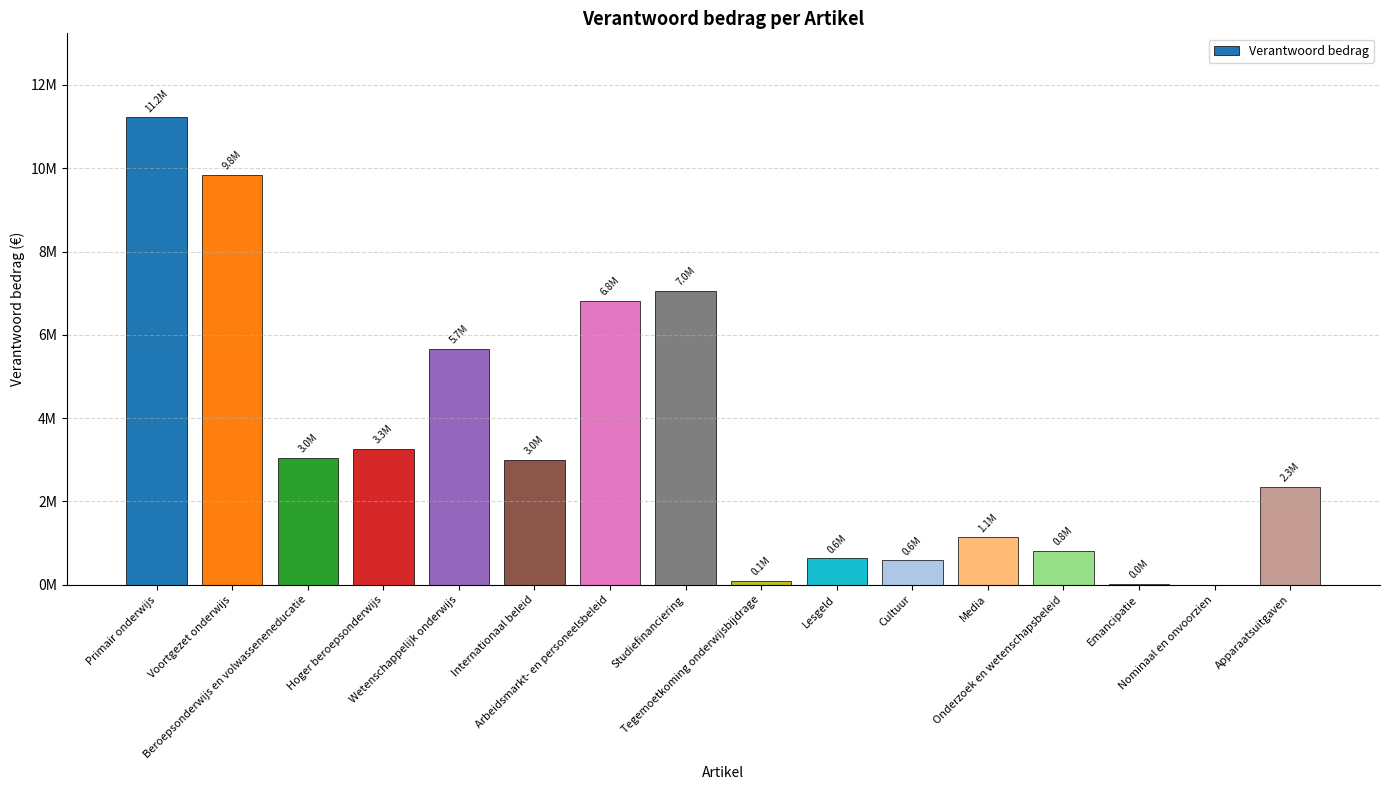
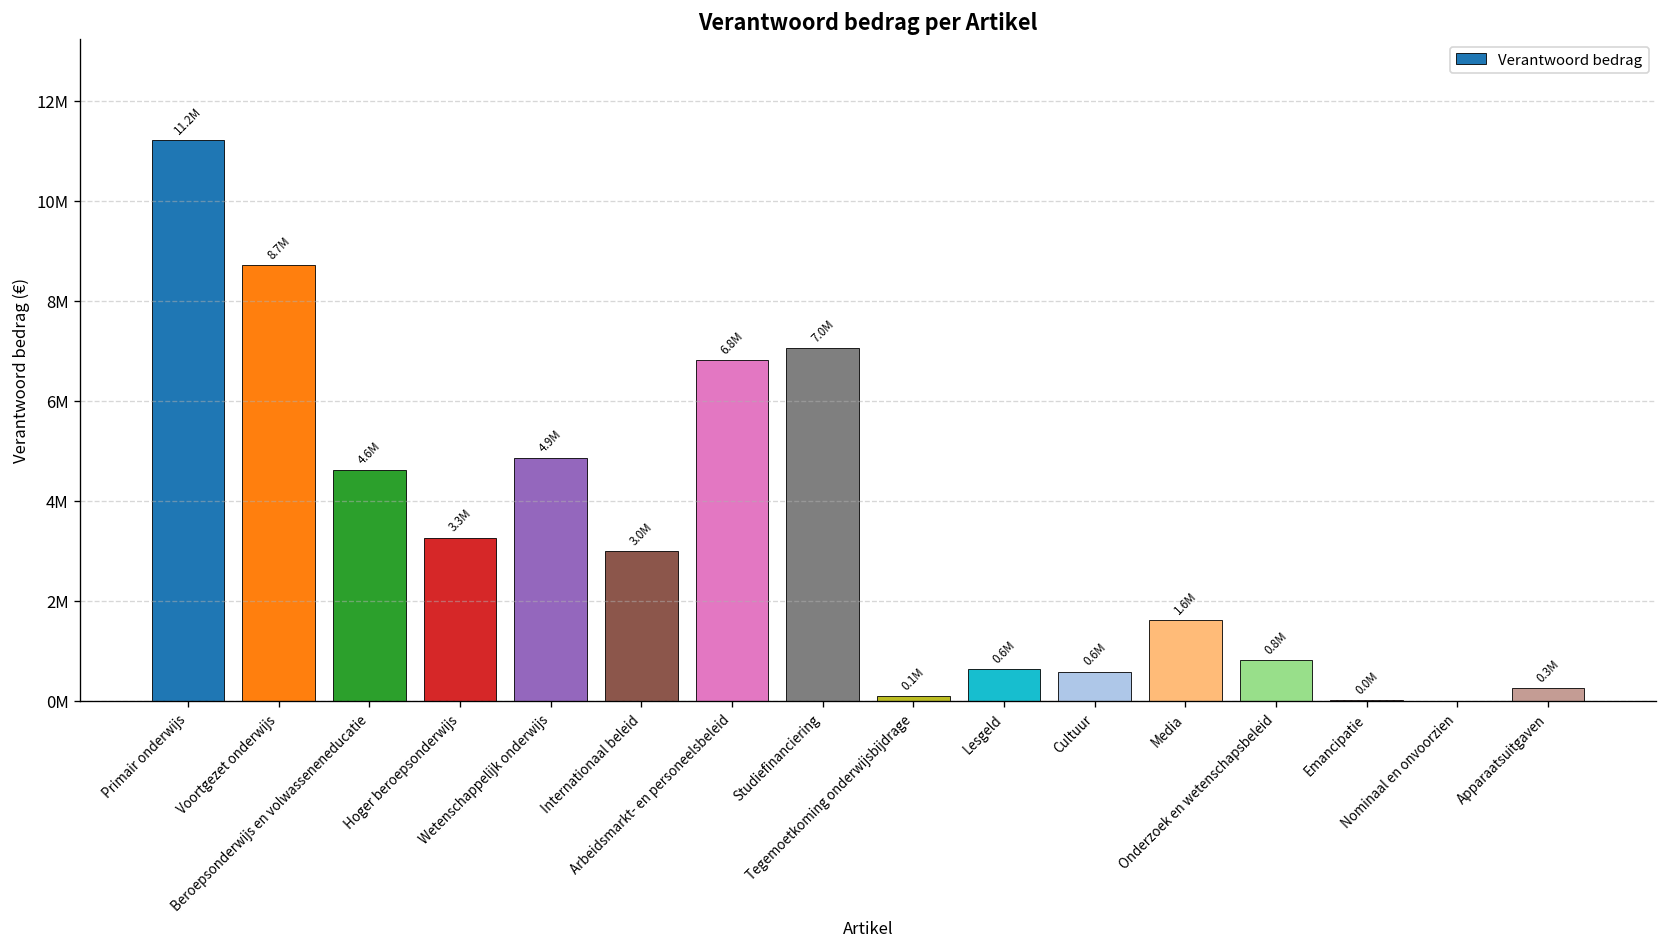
  {
    "Primair onderwijs": "11.2M",
-   "Voortgezet onderwijs": "9.8M",
-   "Beroepsonderwijs en volwasseneneducatie": "3.0M",
+   "Voortgezet onderwijs": "8.7M",
+   "Beroepsonderwijs en volwasseneneducatie": "4.6M",
    "Hoger beroepsonderwijs": "3.3M",
-   "Wetenschappelijk onderwijs": "5.7M",
+   "Wetenschappelijk onderwijs": "4.9M",
    "Internationaal beleid": "3.0M",
    "Arbeidsmarkt- en personeelsbeleid": "6.8M",
    "Studiefinanciering": "7.0M",
    "Tegemoetkoming onderwijsbijdrage": "0.1M",
    "Lesgeld": "0.6M",
    "Cultuur": "0.6M",
-   "Media": "1.1M",
+   "Media": "1.6M",
    "Onderzoek en wetenschapsbeleid": "0.8M",
-   "Apparaatsuitgaven": "2.3M"
+   "Apparaatsuitgaven": "0.3M"
  }
